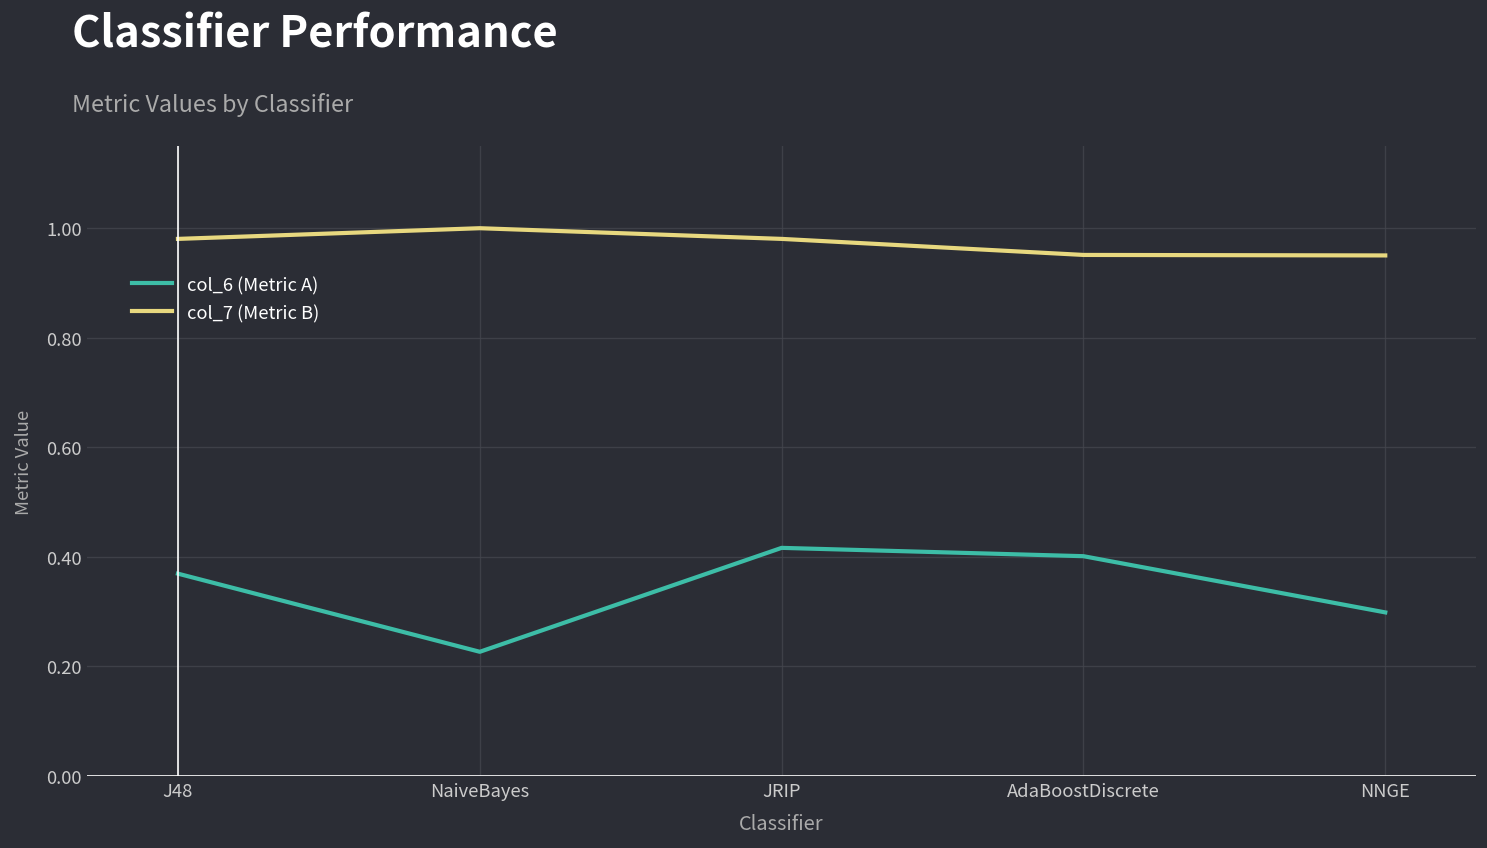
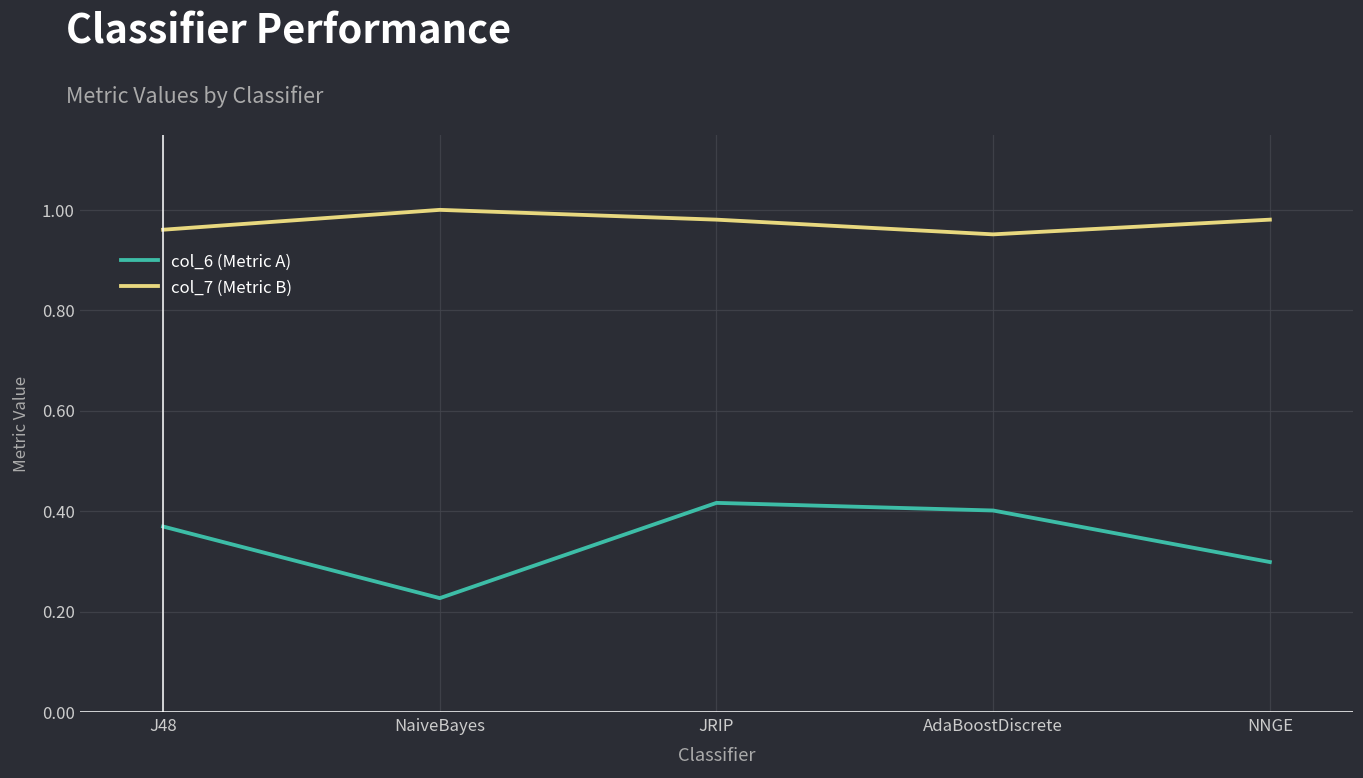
  {
    "col_6 (Metric A)": {
      "J48": 0.37,
      "NaiveBayes": 0.23,
      "JRIP": 0.42,
      "AdaBoostDiscrete": 0.40,
      "NNGE": 0.30
    },
    "col_7 (Metric B)": {
-     "J48": 0.98,
+     "J48": 0.96,
      "NaiveBayes": 1.00,
      "JRIP": 0.98,
      "AdaBoostDiscrete": 0.95,
-     "NNGE": 0.95
+     "NNGE": 0.98
    }
  }
